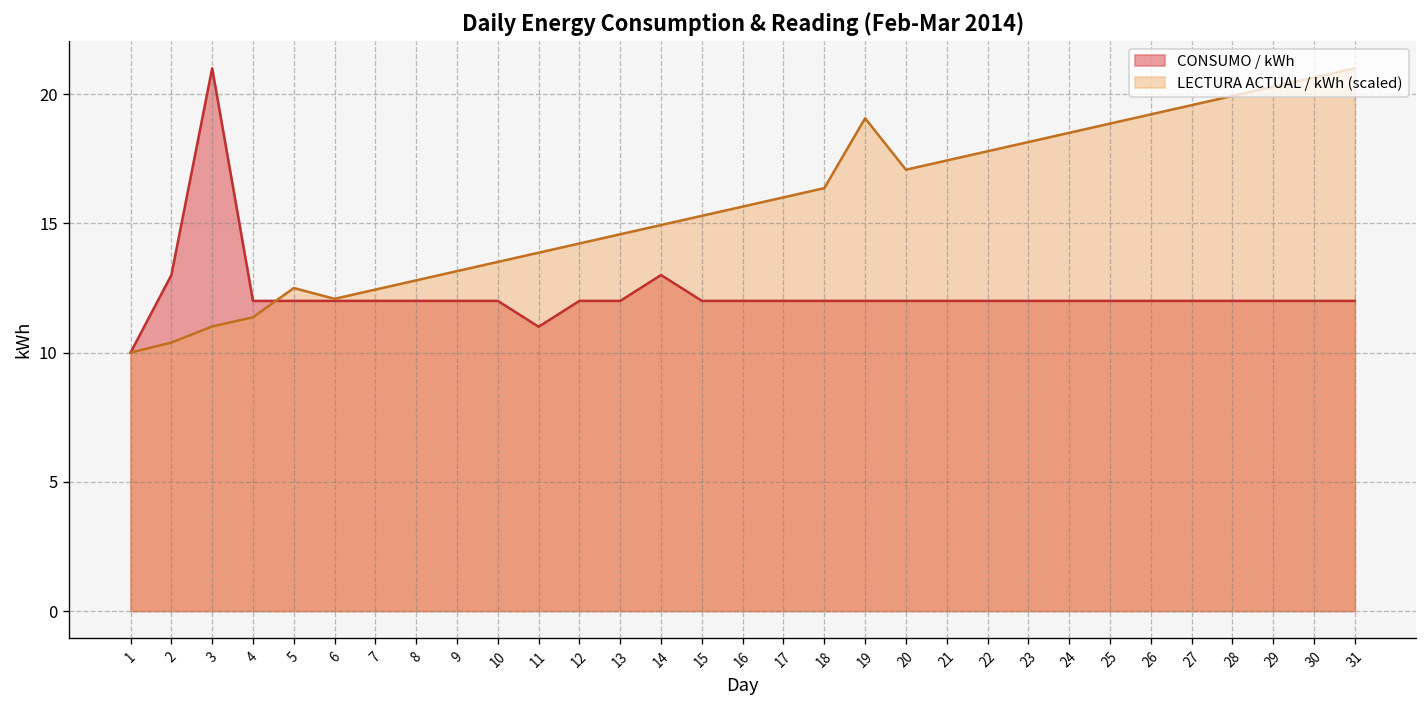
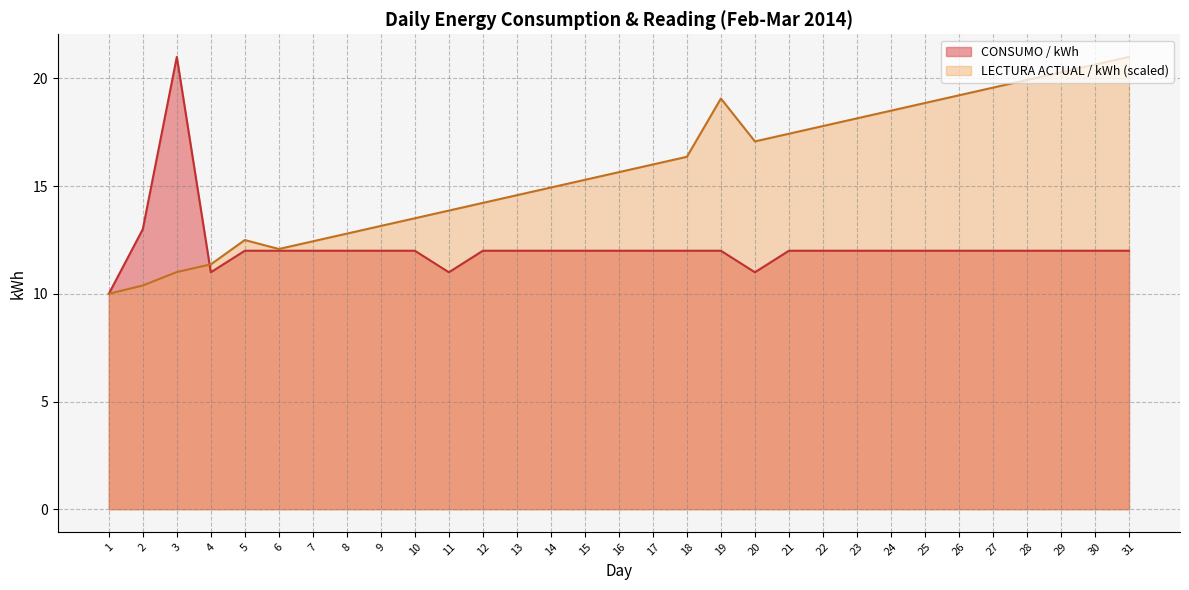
  {
    "CONSUMO / kWh": {
      "2": 13,
      "3": 21,
-     "4": 12,
+     "4": 11,
      "5": 12,
      "7": 12,
      "8": 12,
      "9": 12,
      "10": 12,
      "11": 11,
      "12": 12,
      "13": 12,
-     "14": 13,
+     "14": 12,
      "15": 12,
      "16": 12,
      "17": 12,
      "18": 12,
      "19": 12,
-     "20": 12,
+     "20": 11,
      "21": 12,
      "22": 12,
      "23": 12,
      "24": 12,
      "25": 12,
      "26": 12,
      "27": 12,
      "28": 12,
      "29": 12,
      "30": 12,
      "31": 12
    },
    "LECTURA ACTUAL / kWh (scaled)": {
      "2": 10.4,
      "3": 11,
      "4": 11.4,
      "5": 12.5,
      "7": 12.4,
      "8": 12.8,
      "9": 13.2,
      "10": 13.5,
      "11": 13.9,
      "12": 14.2,
      "13": 14.6,
      "14": 15,
      "15": 15.3,
      "16": 15.6,
      "17": 16,
      "18": 16.4,
      "19": 19,
      "20": 17,
      "21": 17.4,
      "22": 17.8,
      "23": 18.1,
      "24": 18.5,
      "25": 18.9,
      "26": 19.2,
      "27": 19.6
    }
  }
